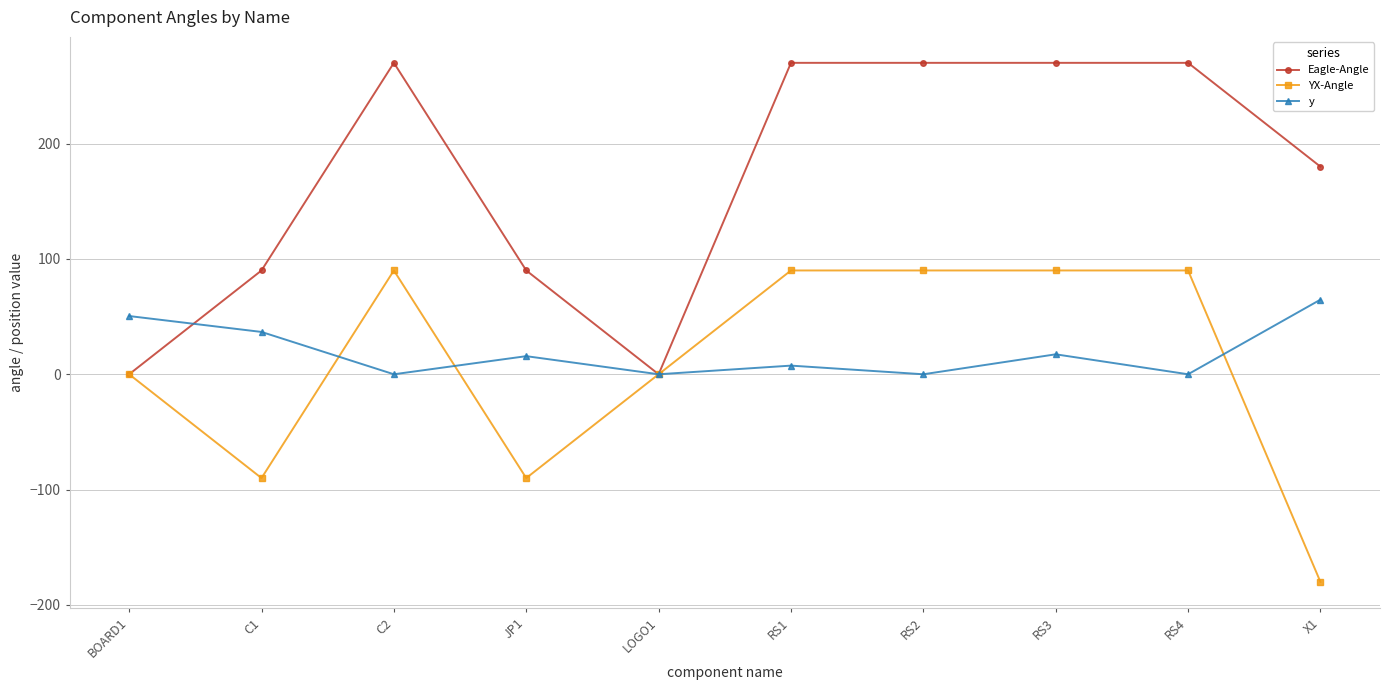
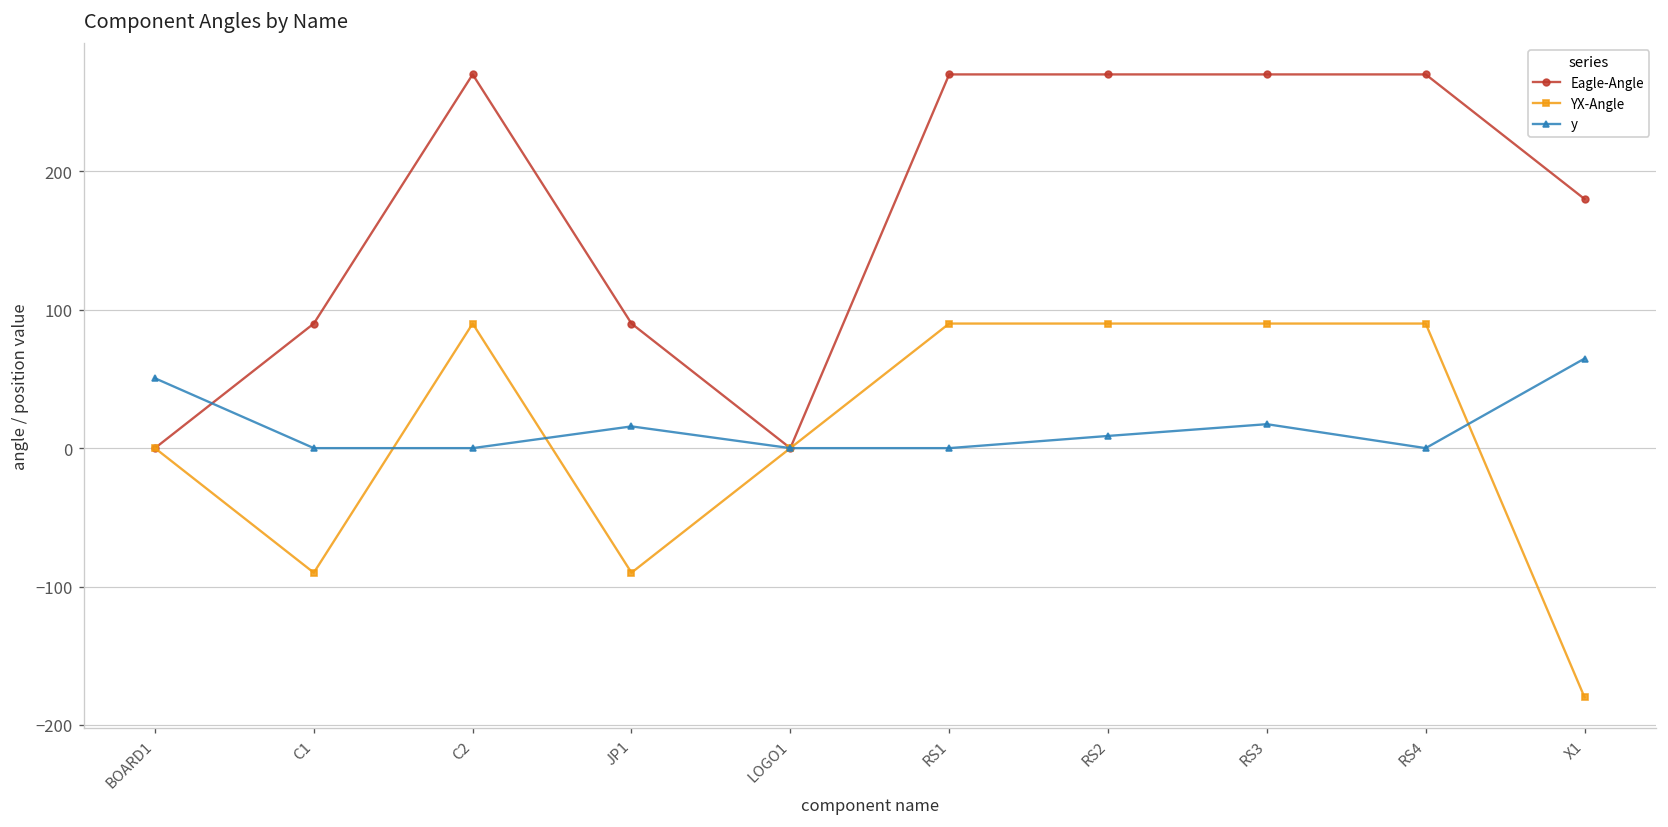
  {
    "Eagle-Angle": {
      "C1": 90,
      "C2": 270,
      "JP1": 90,
      "RS1": 270,
      "RS2": 270,
      "RS3": 270,
      "RS4": 270,
      "X1": 180
    },
    "YX-Angle": {
      "C1": -90,
      "C2": 90,
      "JP1": -90,
      "RS1": 90,
      "RS2": 90,
      "RS3": 90,
      "RS4": 90,
      "X1": -180
    },
    "y": {
      "BOARD1": 50,
-     "C1": 37,
+     "C1": 0,
      "C2": 0,
      "JP1": 16,
-     "RS1": 8,
-     "RS2": 0,
+     "RS1": 0,
+     "RS2": 9,
      "RS3": 17,
      "RS4": 0,
      "X1": 65
    }
  }
